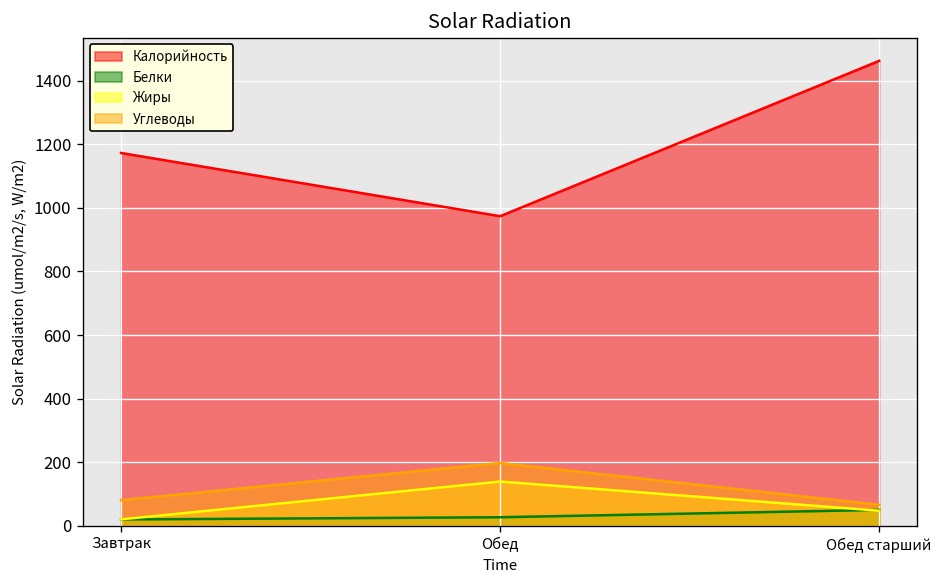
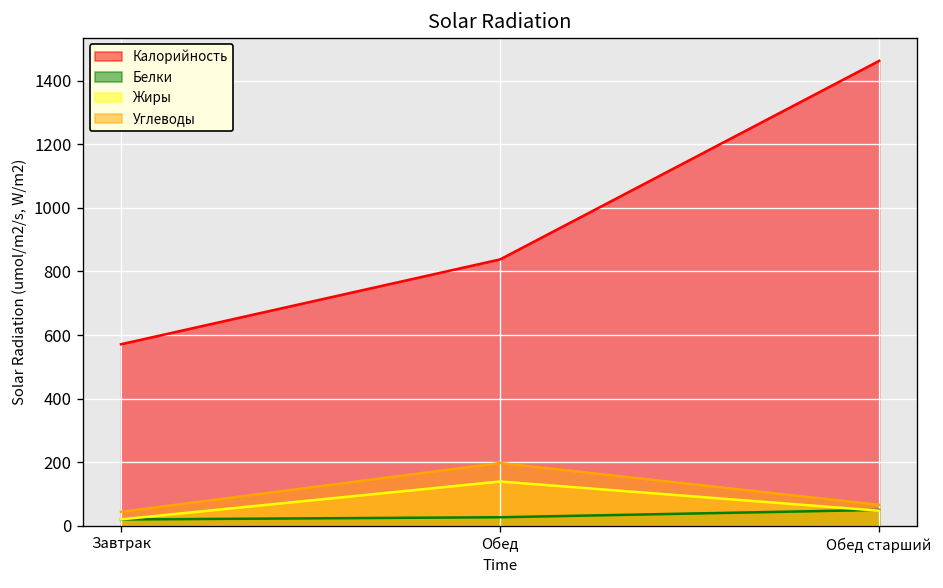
  {
    "Калорийность": {
-     "Завтрак": 1170,
-     "Обед": 970,
+     "Завтрак": 570,
+     "Обед": 840,
      "Обед старший": 1460
    },
    "Белки": {
      "Обед": 30
    },
    "Жиры": {
      "Обед": 140
    },
    "Углеводы": {
-     "Завтрак": 80,
+     "Завтрак": 40,
      "Обед": 200,
      "Обед старший": 70
    }
  }
